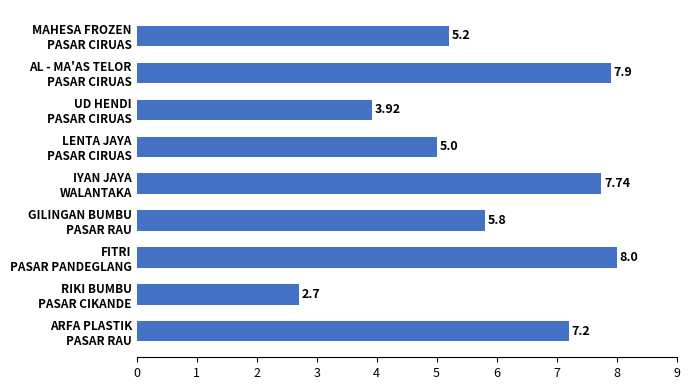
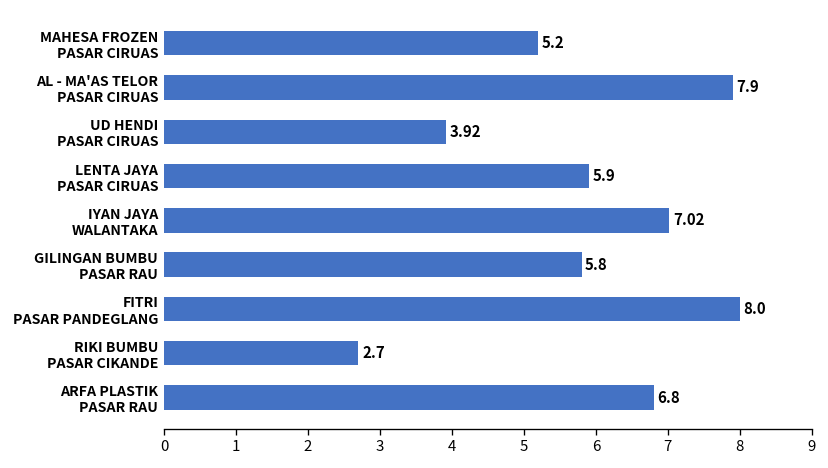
  {
    "MAHESA FROZEN PASAR CIRUAS": 5.2,
    "AL - MA'AS TELOR PASAR CIRUAS": 7.9,
    "UD HENDI PASAR CIRUAS": 3.92,
-   "LENTA JAYA PASAR CIRUAS": 5.0,
-   "IYAN JAYA WALANTAKA": 7.74,
+   "LENTA JAYA PASAR CIRUAS": 5.9,
+   "IYAN JAYA WALANTAKA": 7.02,
    "GILINGAN BUMBU PASAR RAU": 5.8,
    "FITRI PASAR PANDEGLANG": 8.0,
    "RIKI BUMBU PASAR CIKANDE": 2.7,
-   "ARFA PLASTIK PASAR RAU": 7.2
+   "ARFA PLASTIK PASAR RAU": 6.8
  }
